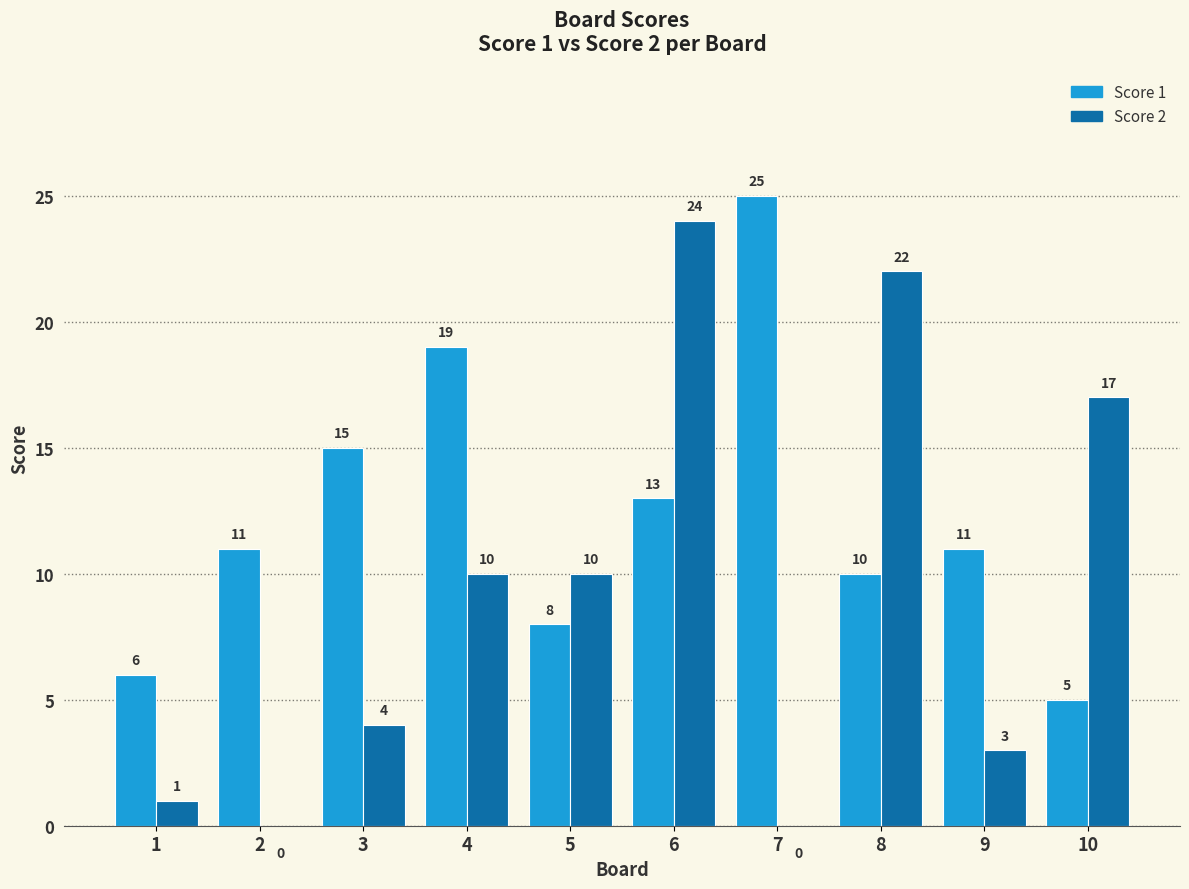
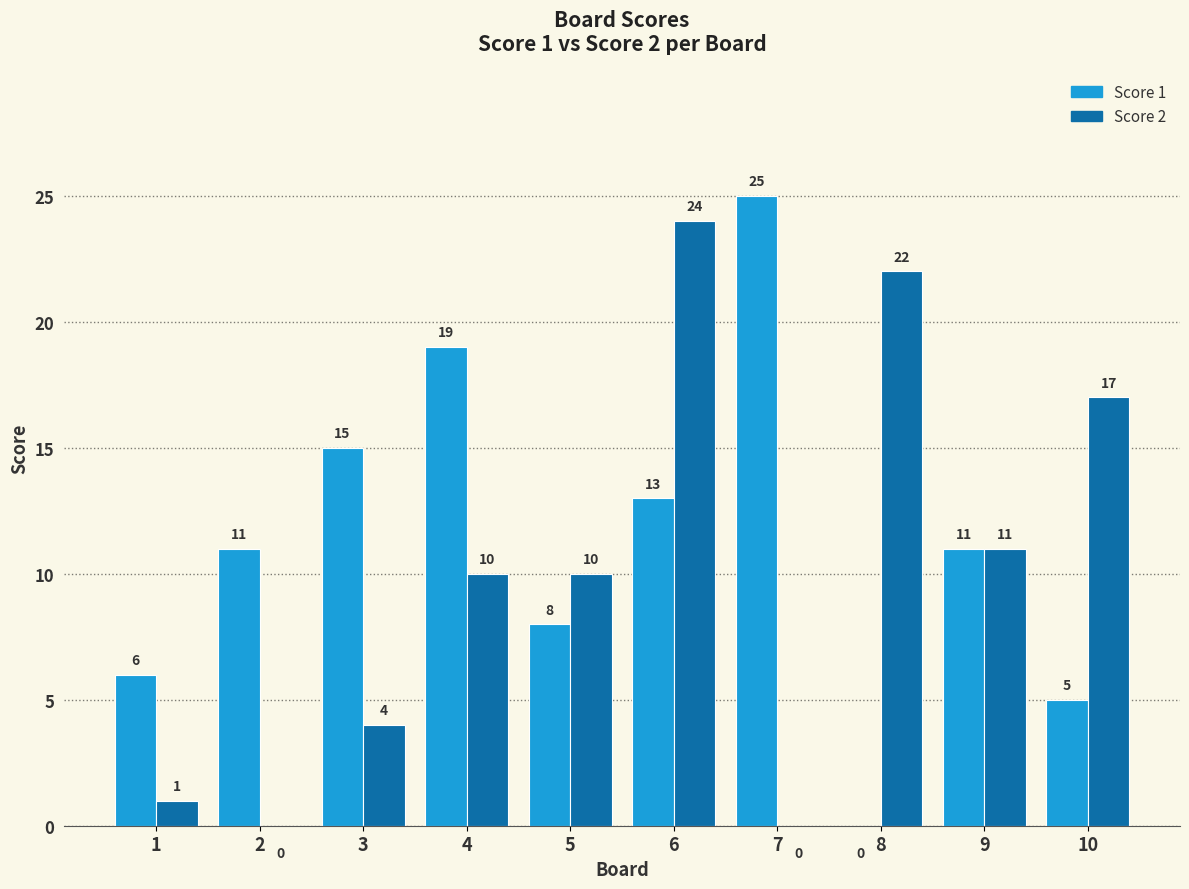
  {
    "Score 1": {
      "1": 6,
      "2": 11,
      "3": 15,
      "4": 19,
      "5": 8,
      "6": 13,
      "7": 25,
-     "8": 10,
+     "8": 0,
      "9": 11,
      "10": 5
    },
    "Score 2": {
      "1": 1,
      "2": 0,
      "3": 4,
      "4": 10,
      "5": 10,
      "6": 24,
      "7": 0,
      "8": 22,
-     "9": 3,
+     "9": 11,
      "10": 17
    }
  }
